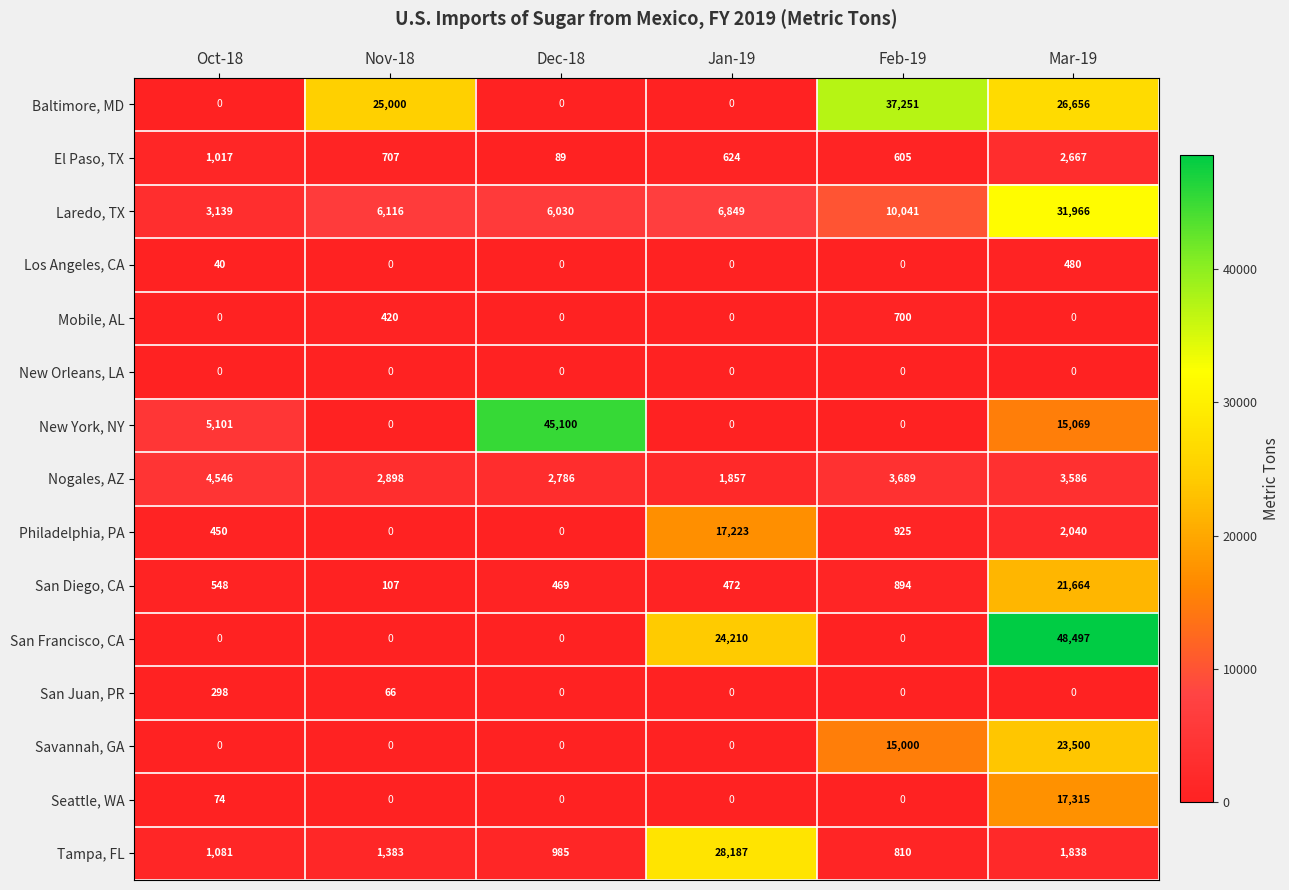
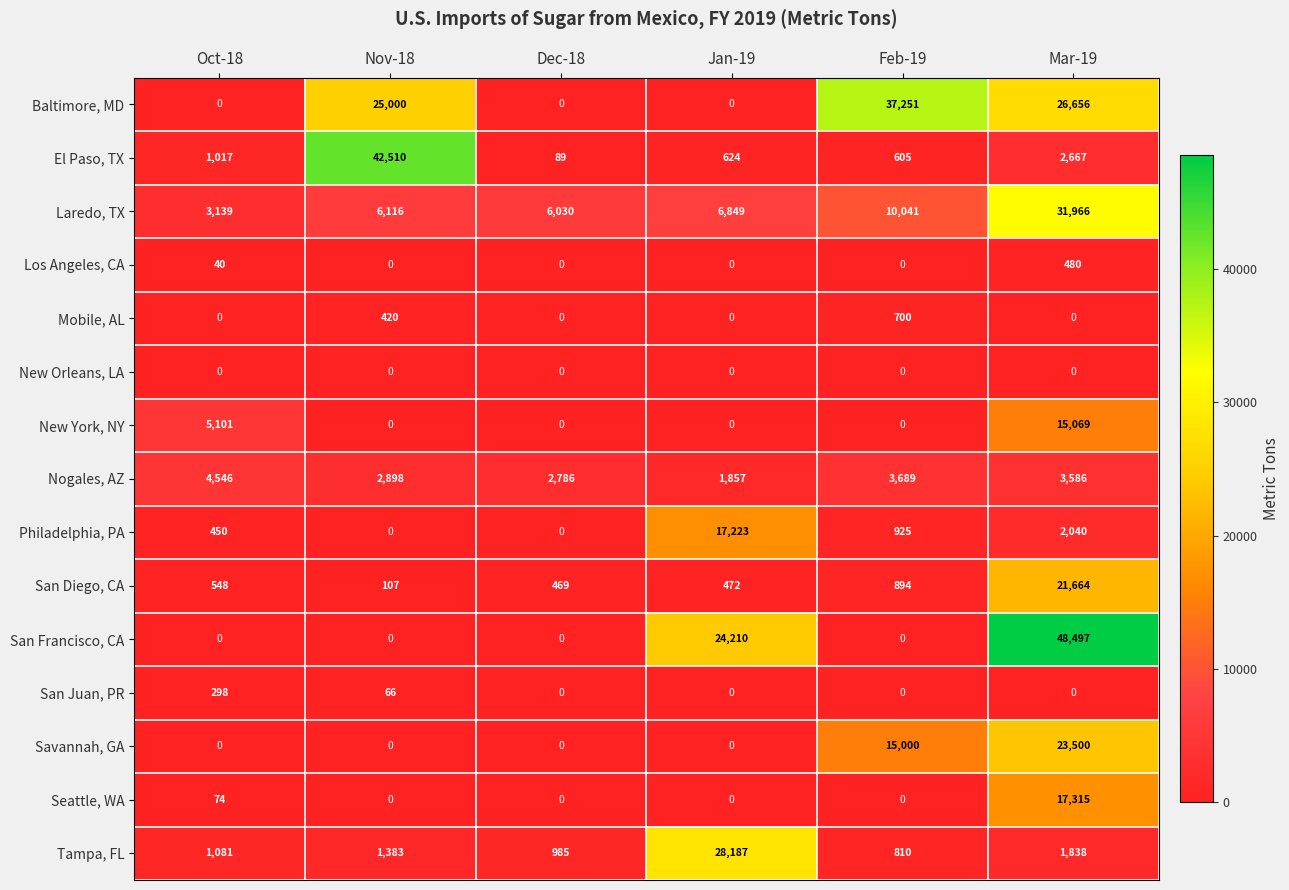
  {
    "Baltimore, MD": {
      "Oct-18": "0",
      "Nov-18": "25,000",
      "Dec-18": "0",
      "Jan-19": "0",
      "Feb-19": "37,251",
      "Mar-19": "26,656"
    },
    "El Paso, TX": {
      "Oct-18": "1,017",
-     "Nov-18": "707",
+     "Nov-18": "42,510",
      "Dec-18": "89",
      "Jan-19": "624",
      "Feb-19": "605",
      "Mar-19": "2,667"
    },
    "Laredo, TX": {
      "Oct-18": "3,139",
      "Nov-18": "6,116",
      "Dec-18": "6,030",
      "Jan-19": "6,849",
      "Feb-19": "10,041",
      "Mar-19": "31,966"
    },
    "Los Angeles, CA": {
      "Oct-18": "40",
      "Nov-18": "0",
      "Dec-18": "0",
      "Jan-19": "0",
      "Feb-19": "0",
      "Mar-19": "480"
    },
    "Mobile, AL": {
      "Oct-18": "0",
      "Nov-18": "420",
      "Dec-18": "0",
      "Jan-19": "0",
      "Feb-19": "700",
      "Mar-19": "0"
    },
    "New Orleans, LA": {
      "Oct-18": "0",
      "Nov-18": "0",
      "Dec-18": "0",
      "Jan-19": "0",
      "Feb-19": "0",
      "Mar-19": "0"
    },
    "New York, NY": {
      "Oct-18": "5,101",
      "Nov-18": "0",
-     "Dec-18": "45,100",
+     "Dec-18": "0",
      "Jan-19": "0",
      "Feb-19": "0",
      "Mar-19": "15,069"
    },
    "Nogales, AZ": {
      "Oct-18": "4,546",
      "Nov-18": "2,898",
      "Dec-18": "2,786",
      "Jan-19": "1,857",
      "Feb-19": "3,689",
      "Mar-19": "3,586"
    },
    "Philadelphia, PA": {
      "Oct-18": "450",
      "Nov-18": "0",
      "Dec-18": "0",
      "Jan-19": "17,223",
      "Feb-19": "925",
      "Mar-19": "2,040"
    },
    "San Diego, CA": {
      "Oct-18": "548",
      "Nov-18": "107",
      "Dec-18": "469",
      "Jan-19": "472",
      "Feb-19": "894",
      "Mar-19": "21,664"
    },
    "San Francisco, CA": {
      "Oct-18": "0",
      "Nov-18": "0",
      "Dec-18": "0",
      "Jan-19": "24,210",
      "Feb-19": "0",
      "Mar-19": "48,497"
    },
    "San Juan, PR": {
      "Oct-18": "298",
      "Nov-18": "66",
      "Dec-18": "0",
      "Jan-19": "0",
      "Feb-19": "0",
      "Mar-19": "0"
    },
    "Savannah, GA": {
      "Oct-18": "0",
      "Nov-18": "0",
      "Dec-18": "0",
      "Jan-19": "0",
      "Feb-19": "15,000",
      "Mar-19": "23,500"
    },
    "Seattle, WA": {
      "Oct-18": "74",
      "Nov-18": "0",
      "Dec-18": "0",
      "Jan-19": "0",
      "Feb-19": "0",
      "Mar-19": "17,315"
    },
    "Tampa, FL": {
      "Oct-18": "1,081",
      "Nov-18": "1,383",
      "Dec-18": "985",
      "Jan-19": "28,187",
      "Feb-19": "810",
      "Mar-19": "1,838"
    }
  }
